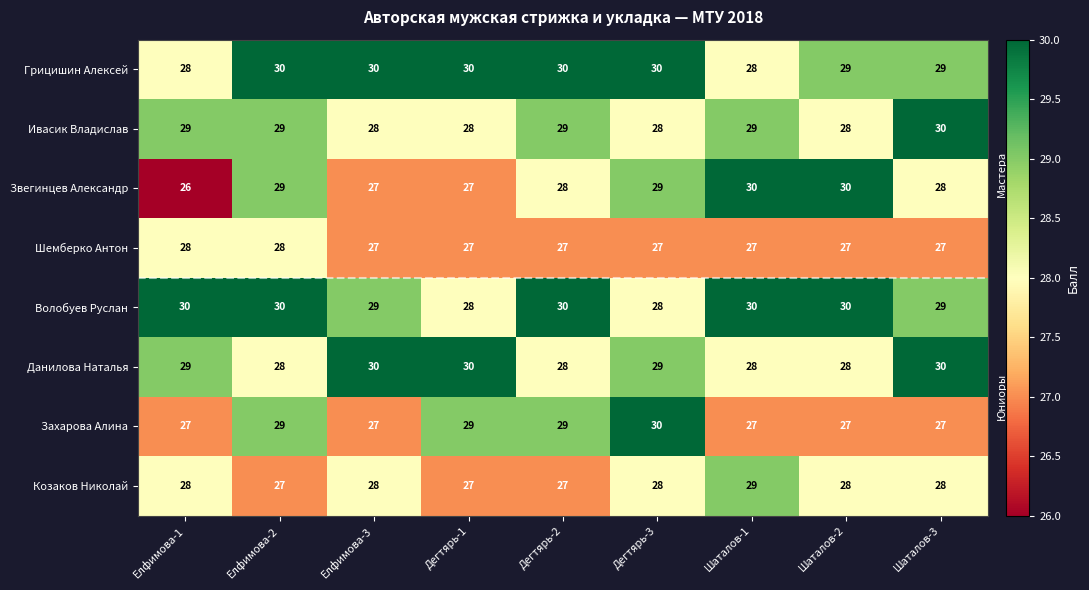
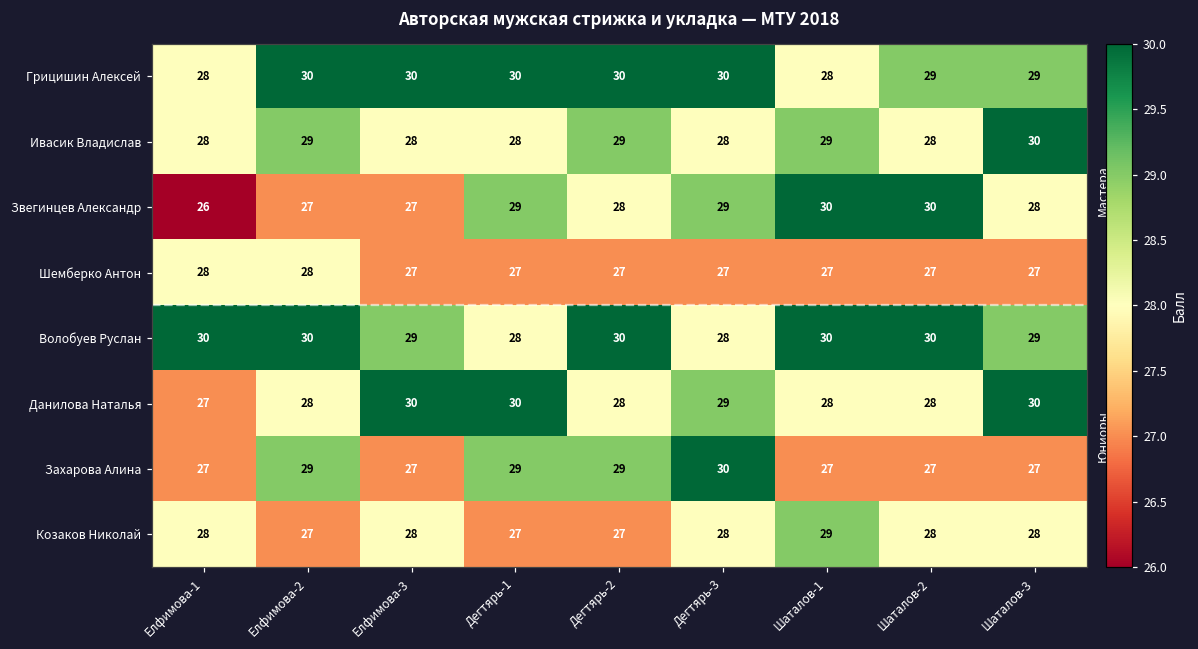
  {
    "Грицишин Алексей": {
      "Елфимова-1": 28,
      "Елфимова-2": 30,
      "Елфимова-3": 30,
      "Дегтярь-1": 30,
      "Дегтярь-2": 30,
      "Дегтярь-3": 30,
      "Шаталов-1": 28,
      "Шаталов-2": 29,
      "Шаталов-3": 29
    },
    "Ивасик Владислав": {
-     "Елфимова-1": 29,
+     "Елфимова-1": 28,
      "Елфимова-2": 29,
      "Елфимова-3": 28,
      "Дегтярь-1": 28,
      "Дегтярь-2": 29,
      "Дегтярь-3": 28,
      "Шаталов-1": 29,
      "Шаталов-2": 28,
      "Шаталов-3": 30
    },
    "Звегинцев Александр": {
      "Елфимова-1": 26,
-     "Елфимова-2": 29,
+     "Елфимова-2": 27,
      "Елфимова-3": 27,
-     "Дегтярь-1": 27,
+     "Дегтярь-1": 29,
      "Дегтярь-2": 28,
      "Дегтярь-3": 29,
      "Шаталов-1": 30,
      "Шаталов-2": 30,
      "Шаталов-3": 28
    },
    "Шемберко Антон": {
      "Елфимова-1": 28,
      "Елфимова-2": 28,
      "Елфимова-3": 27,
      "Дегтярь-1": 27,
      "Дегтярь-2": 27,
      "Дегтярь-3": 27,
      "Шаталов-1": 27,
      "Шаталов-2": 27,
      "Шаталов-3": 27
    },
    "Волобуев Руслан": {
      "Елфимова-1": 30,
      "Елфимова-2": 30,
      "Елфимова-3": 29,
      "Дегтярь-1": 28,
      "Дегтярь-2": 30,
      "Дегтярь-3": 28,
      "Шаталов-1": 30,
      "Шаталов-2": 30,
      "Шаталов-3": 29
    },
    "Данилова Наталья": {
-     "Елфимова-1": 29,
+     "Елфимова-1": 27,
      "Елфимова-2": 28,
      "Елфимова-3": 30,
      "Дегтярь-1": 30,
      "Дегтярь-2": 28,
      "Дегтярь-3": 29,
      "Шаталов-1": 28,
      "Шаталов-2": 28,
      "Шаталов-3": 30
    },
    "Захарова Алина": {
      "Елфимова-1": 27,
      "Елфимова-2": 29,
      "Елфимова-3": 27,
      "Дегтярь-1": 29,
      "Дегтярь-2": 29,
      "Дегтярь-3": 30,
      "Шаталов-1": 27,
      "Шаталов-2": 27,
      "Шаталов-3": 27
    },
    "Козаков Николай": {
      "Елфимова-1": 28,
      "Елфимова-2": 27,
      "Елфимова-3": 28,
      "Дегтярь-1": 27,
      "Дегтярь-2": 27,
      "Дегтярь-3": 28,
      "Шаталов-1": 29,
      "Шаталов-2": 28,
      "Шаталов-3": 28
    }
  }
